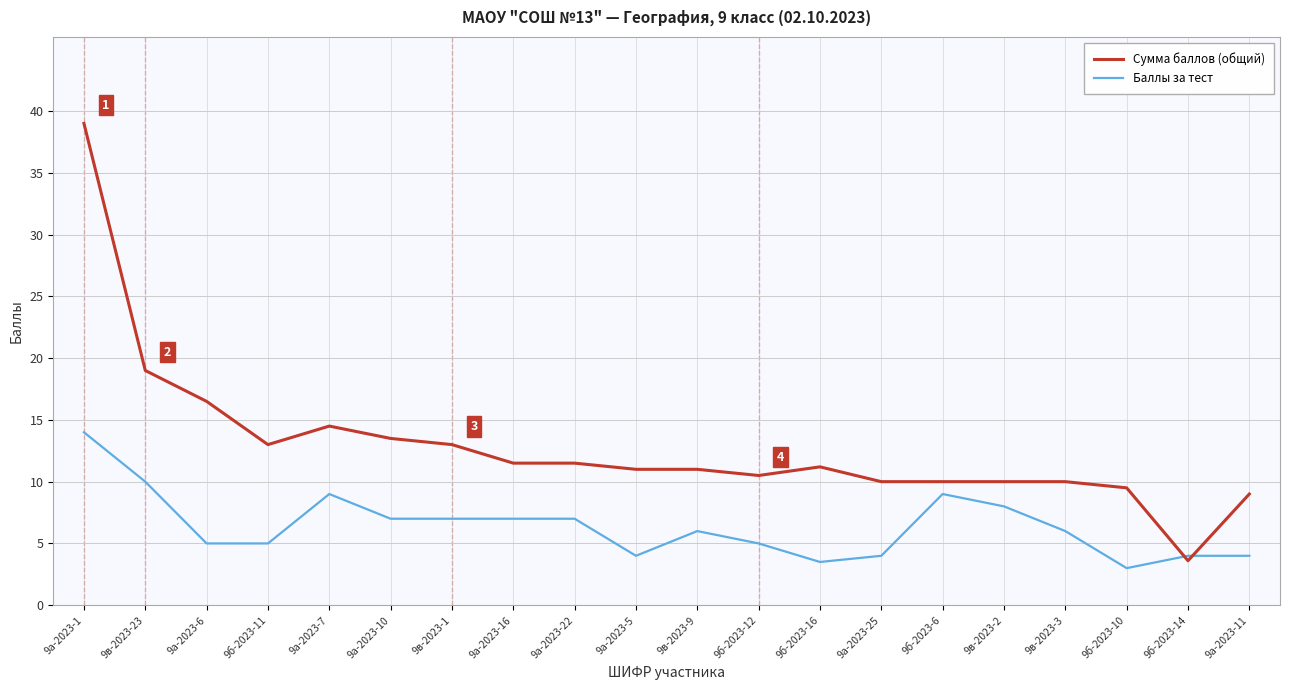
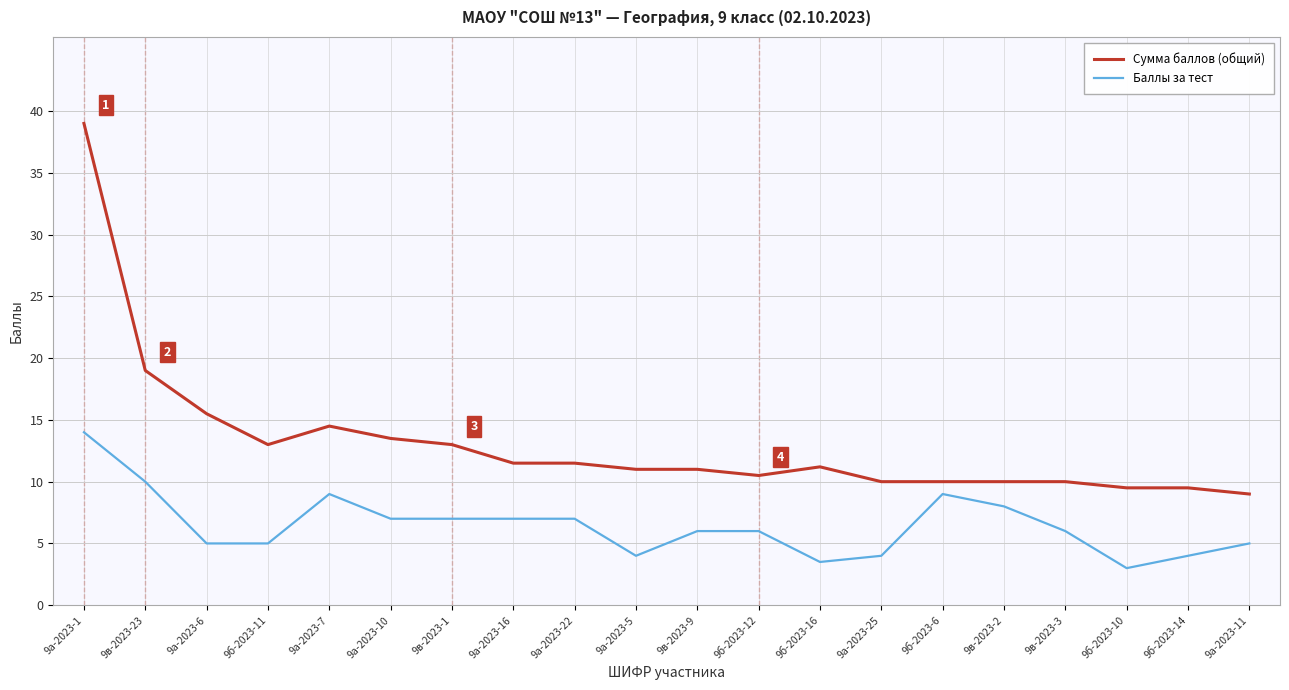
  {
    "Сумма баллов (общий)": {
-     "9a-2023-6": 16.5,
+     "9a-2023-6": 15.5,
      "9б-2023-11": 13.0,
      "9a-2023-7": 14.5,
      "9a-2023-10": 13.5,
      "9a-2023-16": 11.5,
      "9a-2023-22": 11.5,
      "9a-2023-5": 11.0,
      "9в-2023-9": 11.0,
      "9б-2023-16": 11.2,
      "9a-2023-25": 10.0,
      "9б-2023-6": 10.0,
      "9в-2023-2": 10.0,
      "9в-2023-3": 10.0,
      "9б-2023-10": 9.5,
-     "9б-2023-14": 3.6,
+     "9б-2023-14": 9.5,
      "9a-2023-11": 9.0
    },
    "Баллы за тест": {
      "9a-2023-1": 14,
      "9в-2023-23": 10,
      "9a-2023-6": 5,
      "9б-2023-11": 5,
      "9a-2023-7": 9,
      "9a-2023-10": 7,
      "9в-2023-1": 7,
      "9a-2023-16": 7,
      "9a-2023-22": 7,
      "9a-2023-5": 4,
      "9в-2023-9": 6,
-     "9б-2023-12": 5,
+     "9б-2023-12": 6,
      "9б-2023-16": 3.5,
      "9a-2023-25": 4,
      "9б-2023-6": 9,
      "9в-2023-2": 8,
      "9в-2023-3": 6,
      "9б-2023-10": 3,
      "9б-2023-14": 4,
-     "9a-2023-11": 4
+     "9a-2023-11": 5
    }
  }
